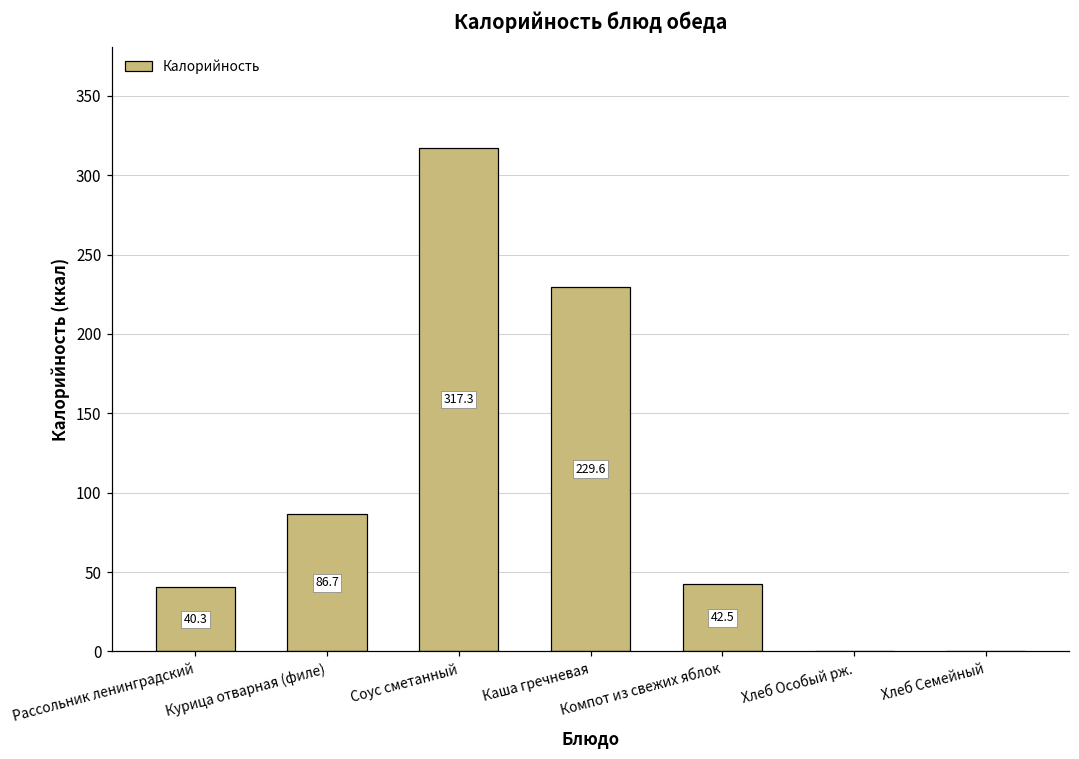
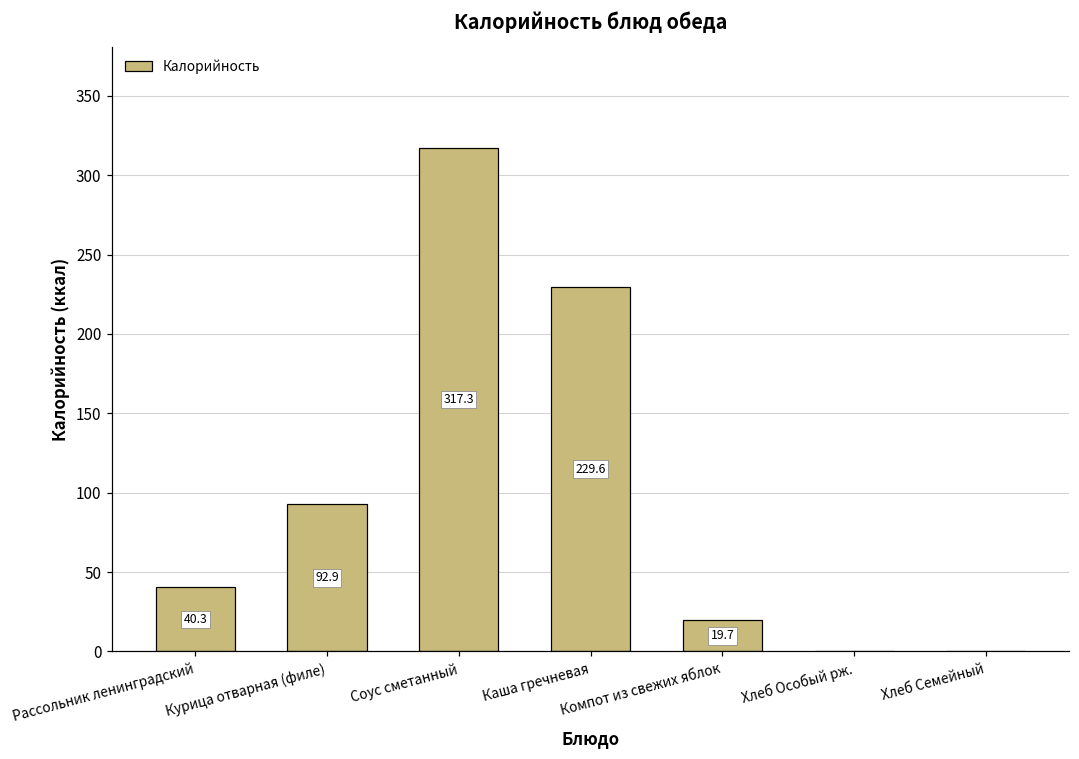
  {
-   "Курица отварная (филе)": 86.7,
-   "Компот из свежих яблок": 42.5
+   "Курица отварная (филе)": 92.9,
+   "Компот из свежих яблок": 19.7
  }
